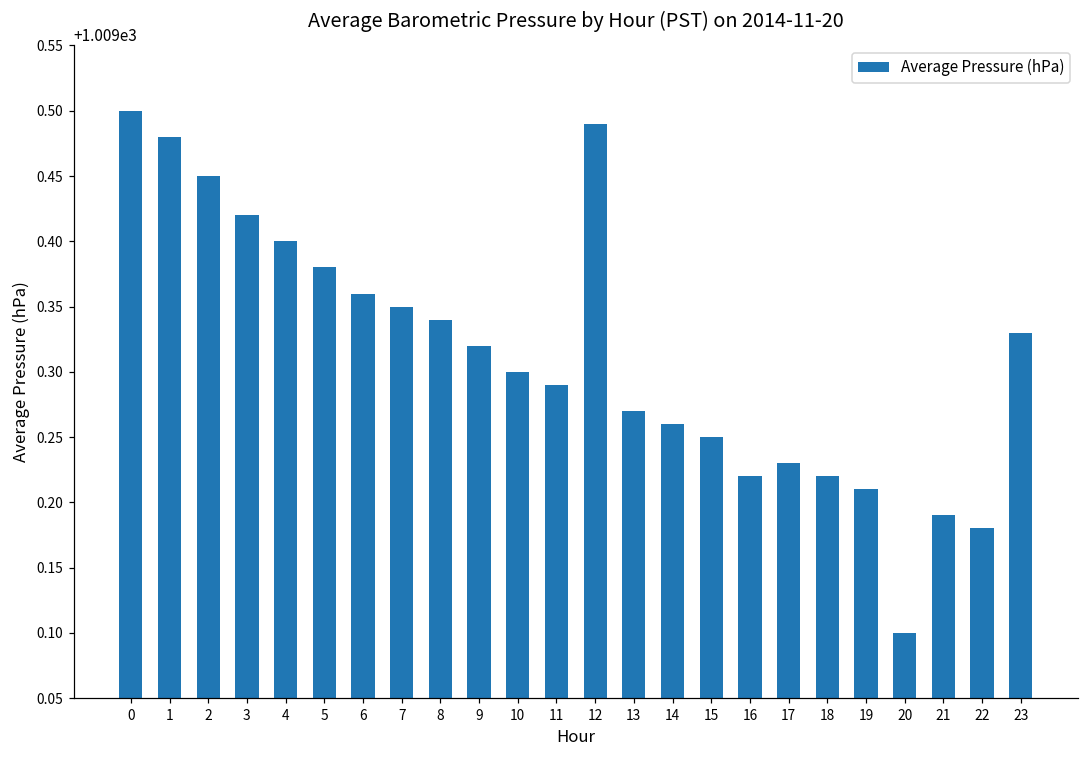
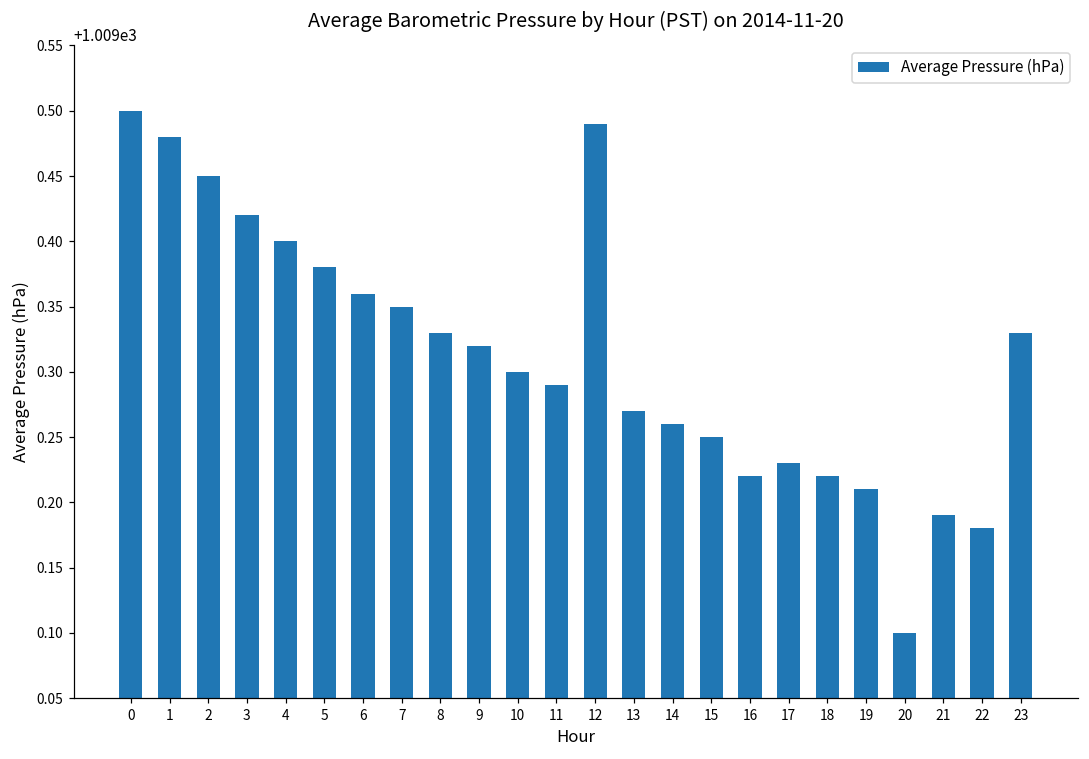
  {
    "0": 1009.50,
    "1": 1009.48,
    "2": 1009.45,
    "3": 1009.42,
    "4": 1009.40,
    "5": 1009.38,
    "6": 1009.36,
    "7": 1009.35,
-   "8": 1009.34,
+   "8": 1009.33,
    "9": 1009.32,
    "10": 1009.30,
    "11": 1009.29,
    "12": 1009.49,
    "13": 1009.27,
    "14": 1009.26,
    "15": 1009.25,
    "16": 1009.22,
    "17": 1009.23,
    "18": 1009.22,
    "19": 1009.21,
    "20": 1009.10,
    "21": 1009.19,
    "22": 1009.18,
    "23": 1009.33
  }
